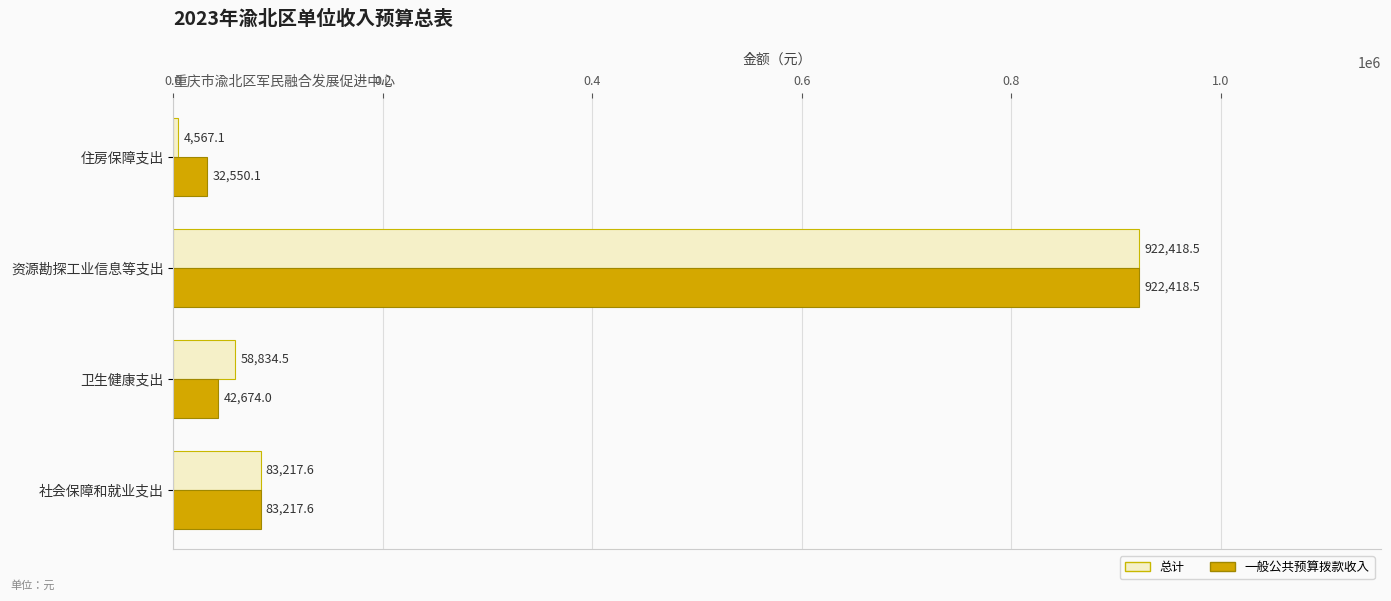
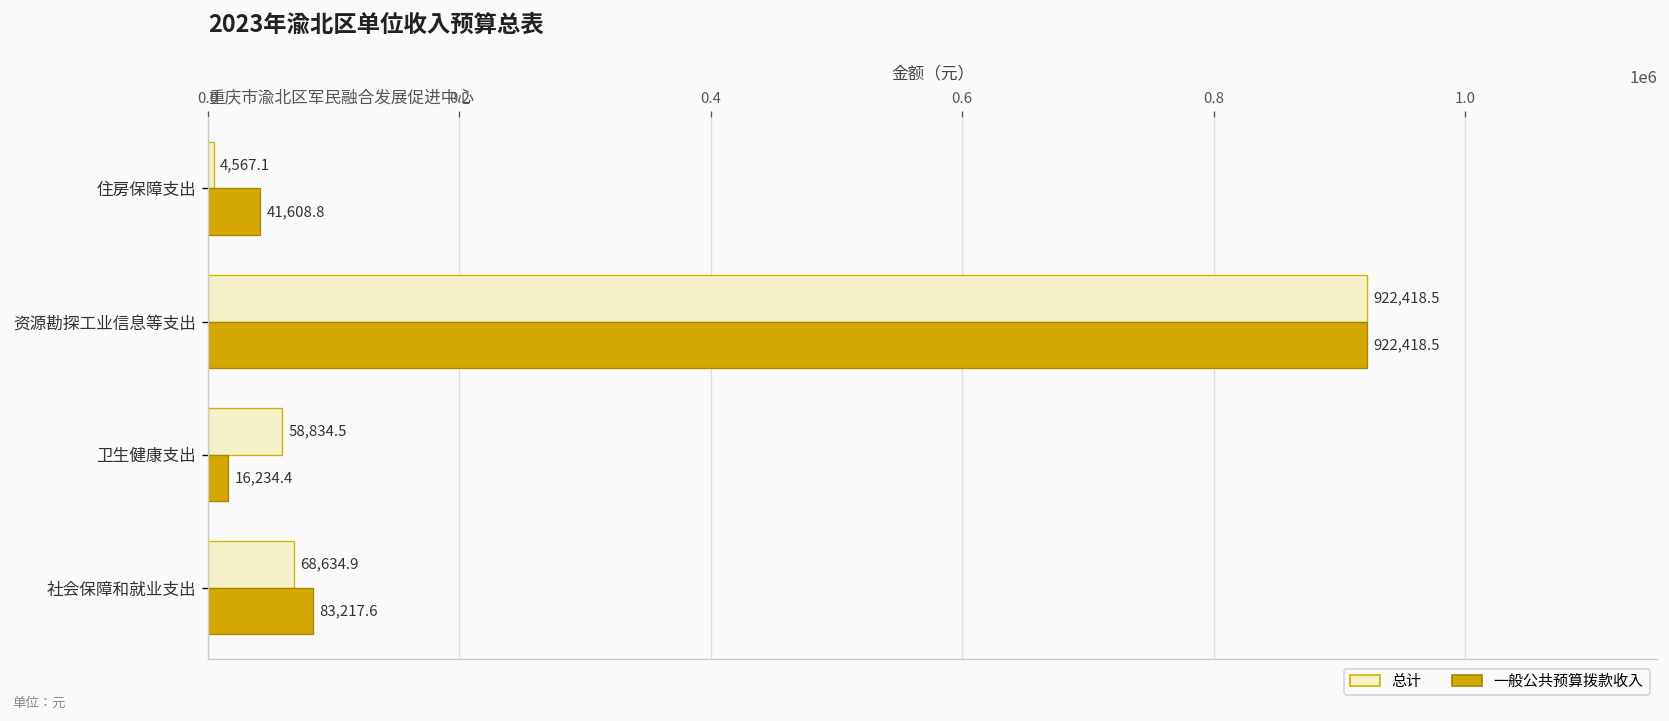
  {
    "总计": {
      "住房保障支出": "4,567.1",
      "资源勘探工业信息等支出": "922,418.5",
      "卫生健康支出": "58,834.5",
-     "社会保障和就业支出": "83,217.6"
+     "社会保障和就业支出": "68,634.9"
    },
    "一般公共预算拨款收入": {
-     "住房保障支出": "32,550.1",
+     "住房保障支出": "41,608.8",
      "资源勘探工业信息等支出": "922,418.5",
-     "卫生健康支出": "42,674.0",
+     "卫生健康支出": "16,234.4",
      "社会保障和就业支出": "83,217.6"
    }
  }
